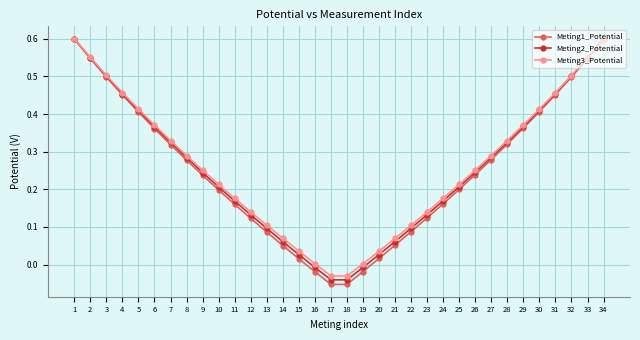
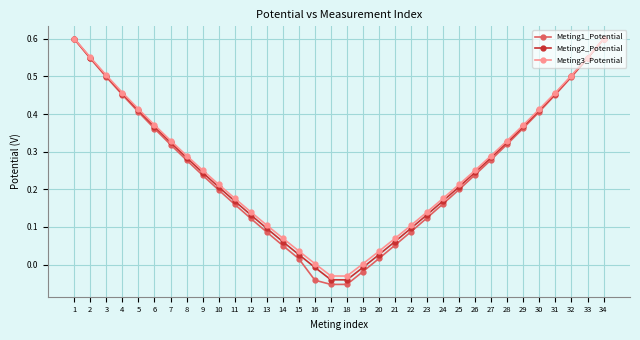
  {
    "Meting1_Potential": {
      "9": 0.24,
      "10": 0.20,
      "11": 0.16,
      "12": 0.12,
      "13": 0.09,
      "14": 0.05,
      "15": 0.02,
-     "16": -0.02,
+     "16": -0.04,
      "17": -0.05,
      "18": -0.05,
      "19": -0.02,
      "20": 0.02,
      "21": 0.05,
      "22": 0.09,
      "23": 0.12,
      "24": 0.16,
      "25": 0.20
    },
    "Meting2_Potential": {
      "10": 0.21,
      "11": 0.17,
      "12": 0.13,
      "13": 0.10,
      "14": 0.06,
      "15": 0.03,
      "16": -0.01,
      "17": -0.04,
      "18": -0.04,
      "19": -0.01,
      "20": 0.03,
      "21": 0.06,
      "22": 0.10,
      "23": 0.13
    },
    "Meting3_Potential": {
      "10": 0.21,
      "11": 0.18,
      "12": 0.14,
      "13": 0.10,
      "14": 0.07,
      "15": 0.04,
      "16": 0.00,
      "17": -0.03,
      "18": -0.03,
      "19": 0.00,
      "20": 0.04,
      "21": 0.07,
      "22": 0.10,
      "23": 0.14
    }
  }
